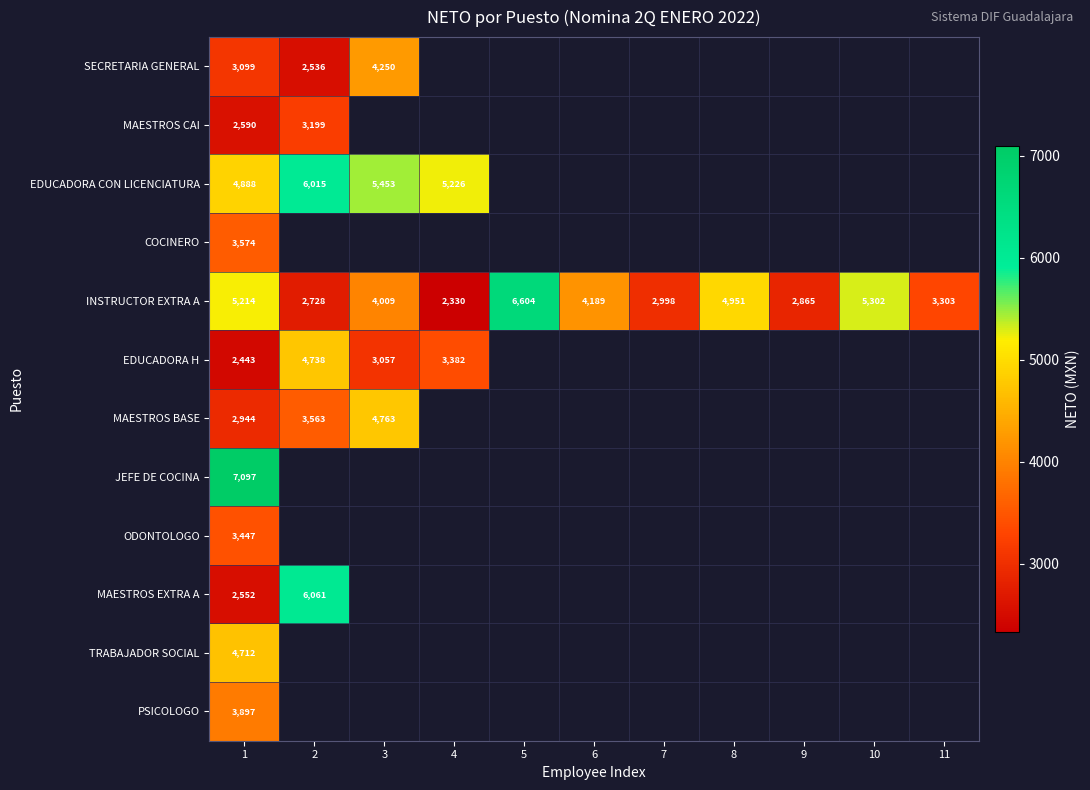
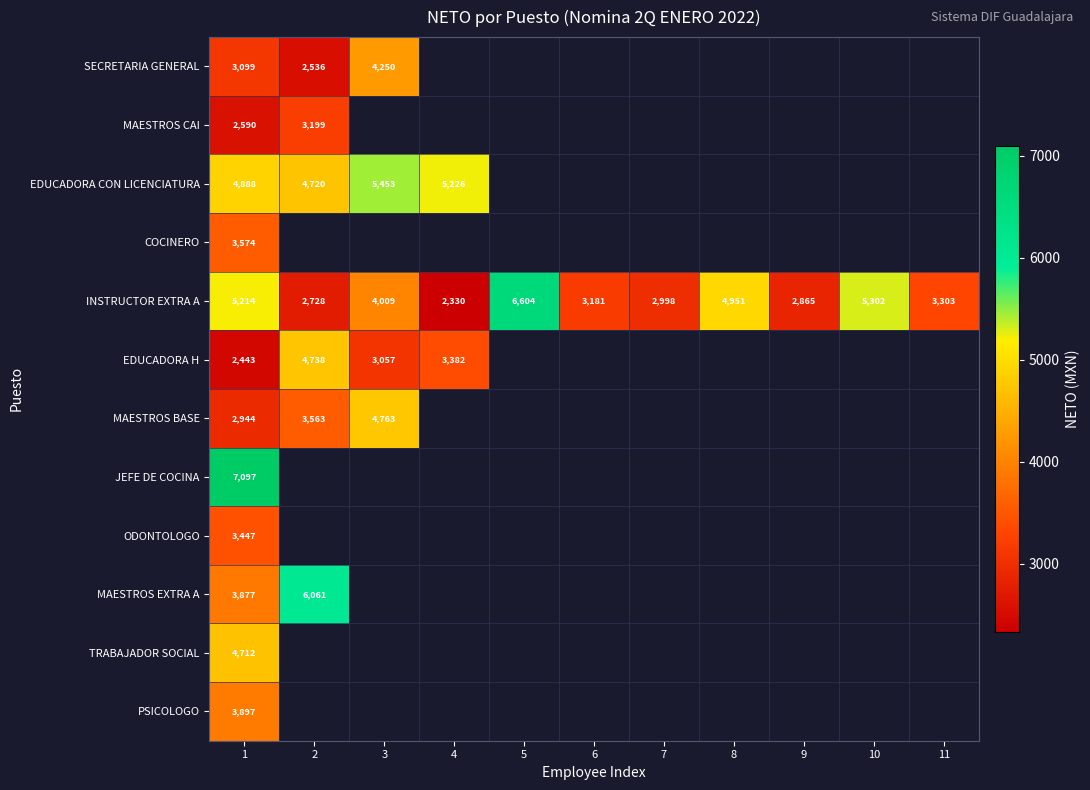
  {
    "SECRETARIA GENERAL": {
      "1": "3,099",
      "2": "2,536",
      "3": "4,250"
    },
    "MAESTROS CAI": {
      "1": "2,590",
      "2": "3,199"
    },
    "EDUCADORA CON LICENCIATURA": {
      "1": "4,888",
-     "2": "6,015",
+     "2": "4,720",
      "3": "5,453",
      "4": "5,226"
    },
    "COCINERO": {
      "1": "3,574"
    },
    "INSTRUCTOR EXTRA A": {
      "1": "5,214",
      "2": "2,728",
      "3": "4,009",
      "4": "2,330",
      "5": "6,604",
-     "6": "4,189",
+     "6": "3,181",
      "7": "2,998",
      "8": "4,951",
      "9": "2,865",
      "10": "5,302",
      "11": "3,303"
    },
    "EDUCADORA H": {
      "1": "2,443",
      "2": "4,738",
      "3": "3,057",
      "4": "3,382"
    },
    "MAESTROS BASE": {
      "1": "2,944",
      "2": "3,563",
      "3": "4,763"
    },
    "JEFE DE COCINA": {
      "1": "7,097"
    },
    "ODONTOLOGO": {
      "1": "3,447"
    },
    "MAESTROS EXTRA A": {
-     "1": "2,552",
+     "1": "3,877",
      "2": "6,061"
    },
    "TRABAJADOR SOCIAL": {
      "1": "4,712"
    },
    "PSICOLOGO": {
      "1": "3,897"
    }
  }
